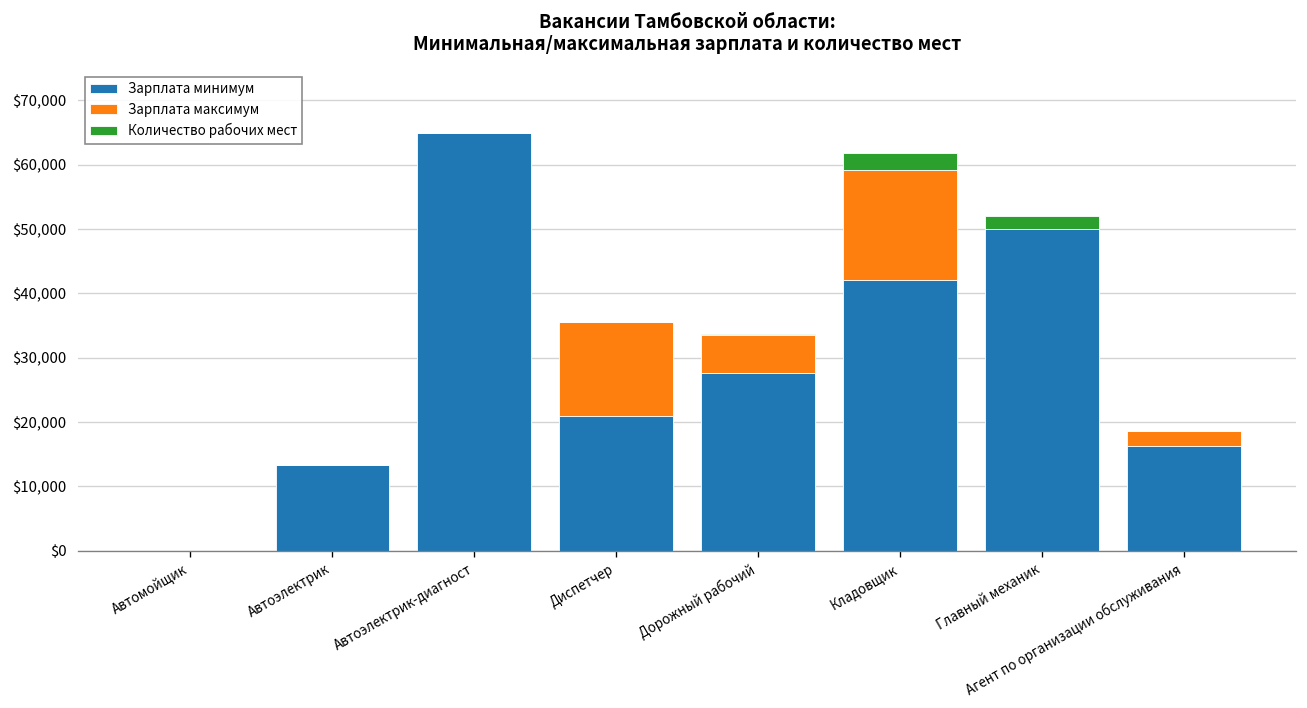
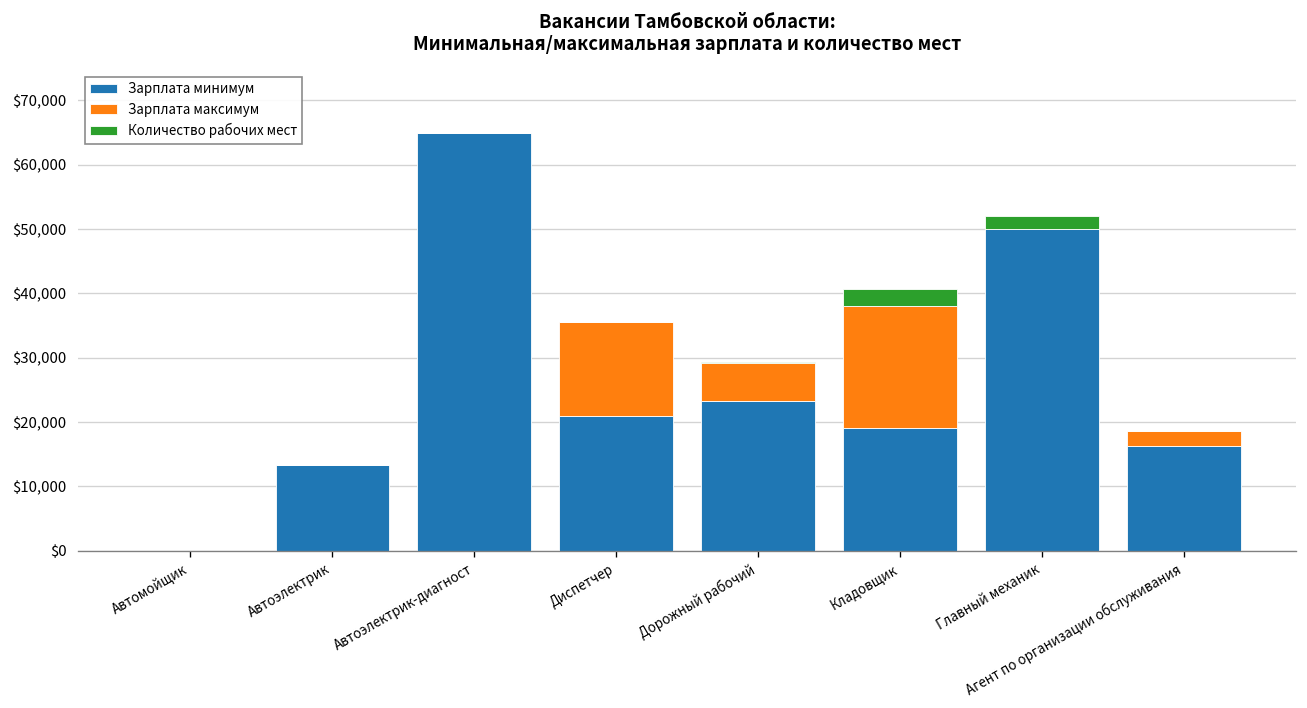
  {
    "Зарплата минимум": {
      "Автомойщик": "$0",
      "Автоэлектрик": "$13,000",
      "Автоэлектрик-диагност": "$65,000",
      "Диспетчер": "$21,000",
-     "Дорожный рабочий": "$28,000",
-     "Кладовщик": "$42,000",
+     "Дорожный рабочий": "$23,000",
+     "Кладовщик": "$19,000",
      "Главный механик": "$50,000",
      "Агент по организации обслуживания": "$16,000"
    },
    "Зарплата максимум": {
      "Автомойщик": "$0",
      "Автоэлектрик": "$0",
      "Автоэлектрик-диагност": "$0",
      "Диспетчер": "$15,000",
      "Дорожный рабочий": "$6,000",
-     "Кладовщик": "$17,000",
+     "Кладовщик": "$19,000",
      "Главный механик": "$0",
      "Агент по организации обслуживания": "$2,000"
    },
    "Количество рабочих мест": {
      "Кладовщик": "$3,000",
      "Главный механик": "$2,000"
    }
  }
